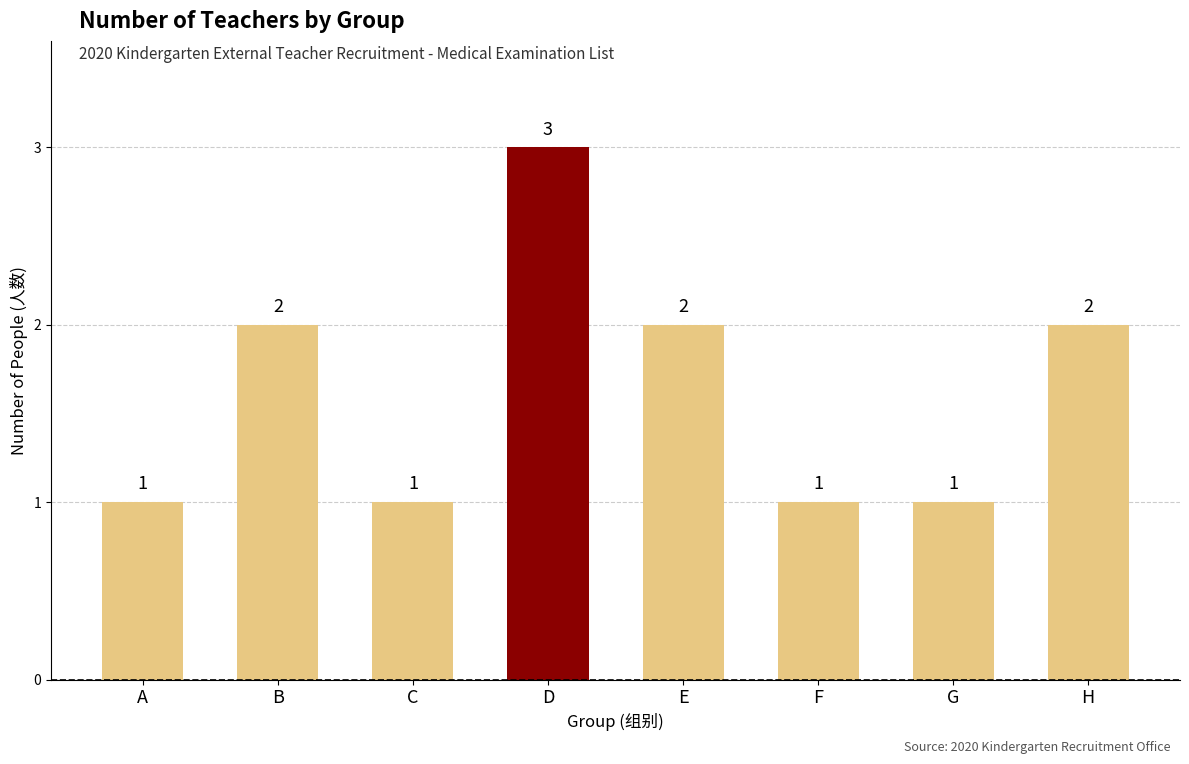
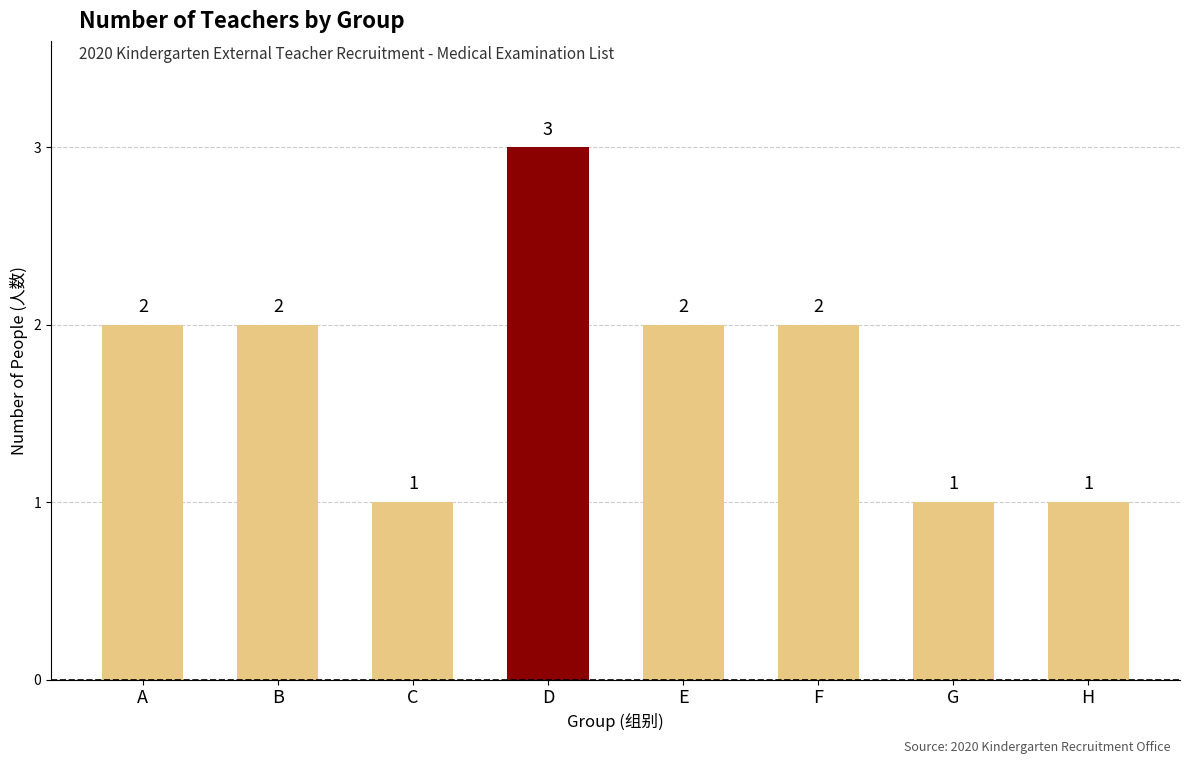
  {
-   "A": 1,
+   "A": 2,
    "B": 2,
    "C": 1,
    "D": 3,
    "E": 2,
-   "F": 1,
+   "F": 2,
    "G": 1,
-   "H": 2
+   "H": 1
  }
